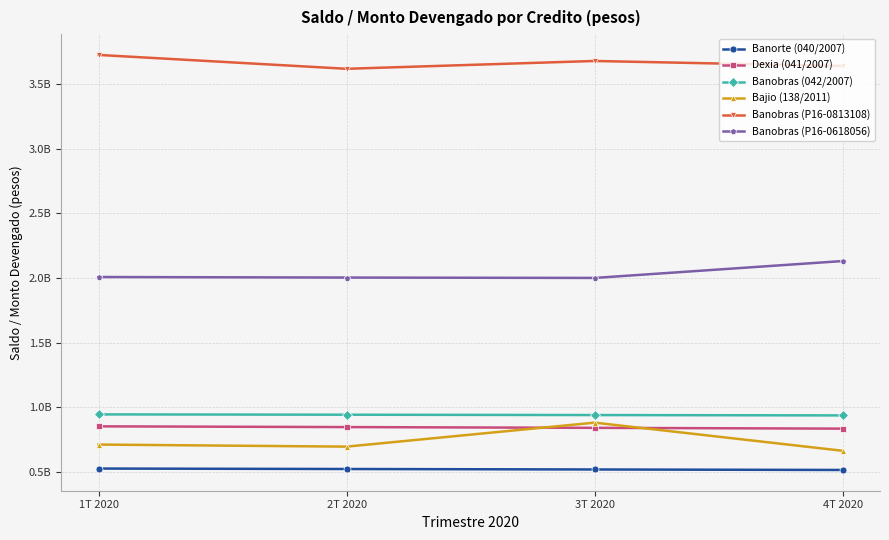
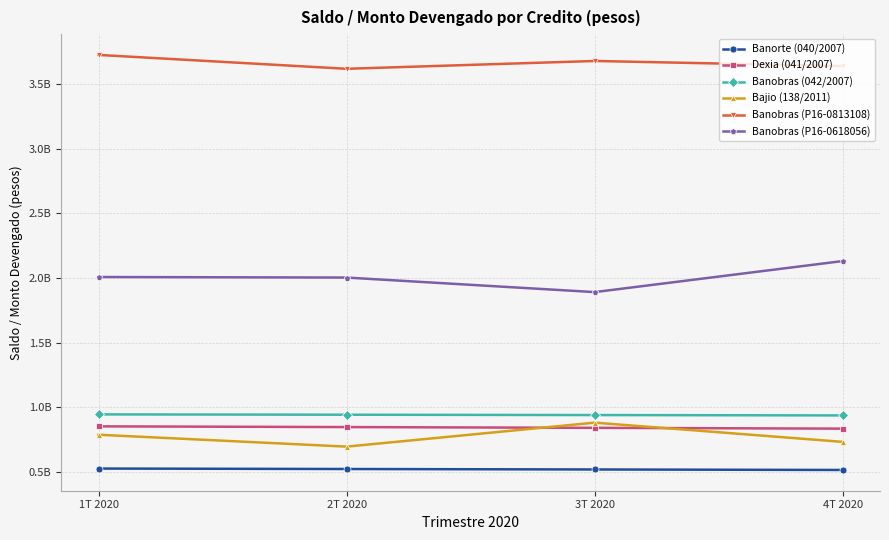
  {
    "Banorte (040/2007)": {
      "1T 2020": 530000000,
      "2T 2020": 520000000,
      "3T 2020": 520000000,
      "4T 2020": 520000000
    },
    "Dexia (041/2007)": {
      "1T 2020": 850000000,
      "2T 2020": 850000000,
      "3T 2020": 840000000,
      "4T 2020": 840000000
    },
    "Banobras (042/2007)": {
      "1T 2020": 950000000,
      "2T 2020": 940000000,
      "3T 2020": 940000000,
      "4T 2020": 940000000
    },
    "Bajio (138/2011)": {
-     "1T 2020": 710000000,
+     "1T 2020": 790000000,
      "2T 2020": 700000000,
      "3T 2020": 880000000,
-     "4T 2020": 660000000
+     "4T 2020": 730000000
    },
    "Banobras (P16-0813108)": {
      "1T 2020": 3730000000,
      "2T 2020": 3620000000,
      "3T 2020": 3680000000
    },
    "Banobras (P16-0618056)": {
      "1T 2020": 2010000000,
      "2T 2020": 2000000000,
-     "3T 2020": 2000000000,
+     "3T 2020": 1890000000,
      "4T 2020": 2130000000
    }
  }
